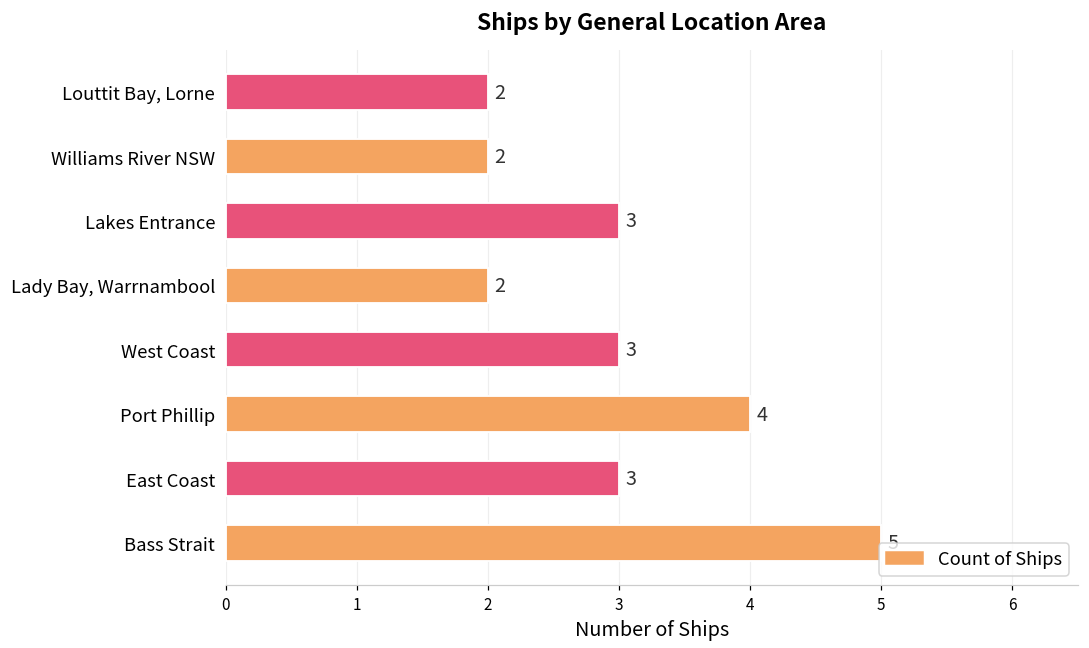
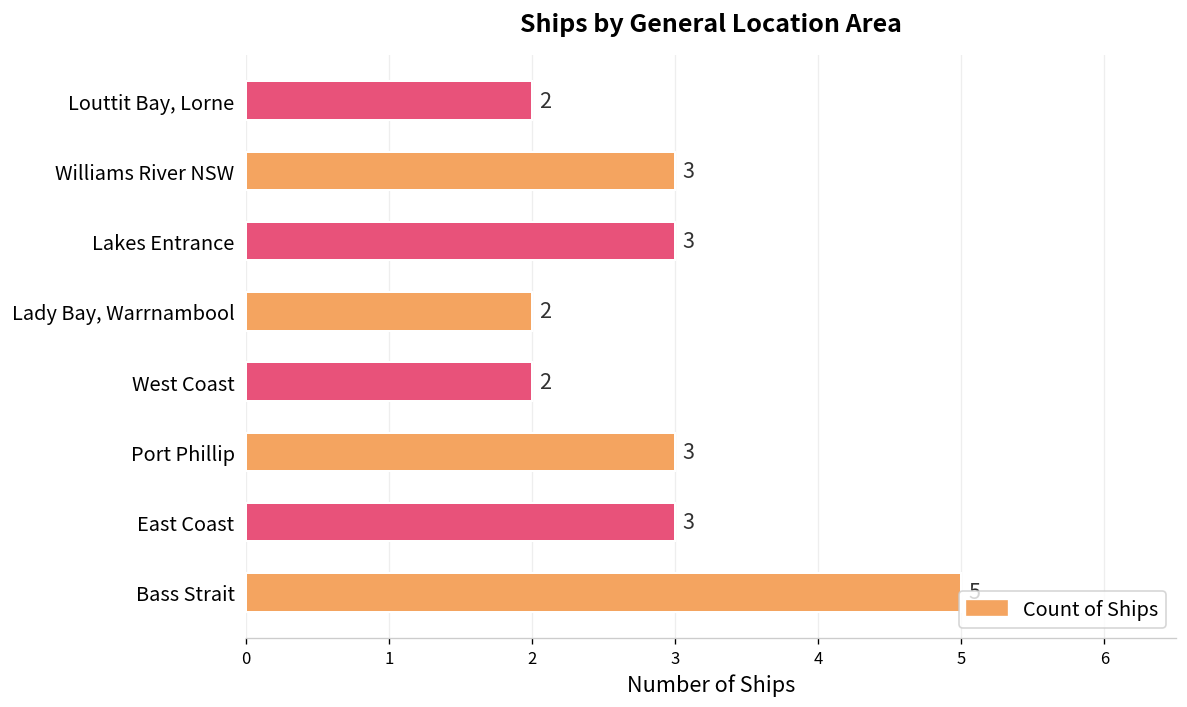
  {
    "Louttit Bay, Lorne": 2,
-   "Williams River NSW": 2,
+   "Williams River NSW": 3,
    "Lakes Entrance": 3,
    "Lady Bay, Warrnambool": 2,
-   "West Coast": 3,
-   "Port Phillip": 4,
+   "West Coast": 2,
+   "Port Phillip": 3,
    "East Coast": 3
  }
